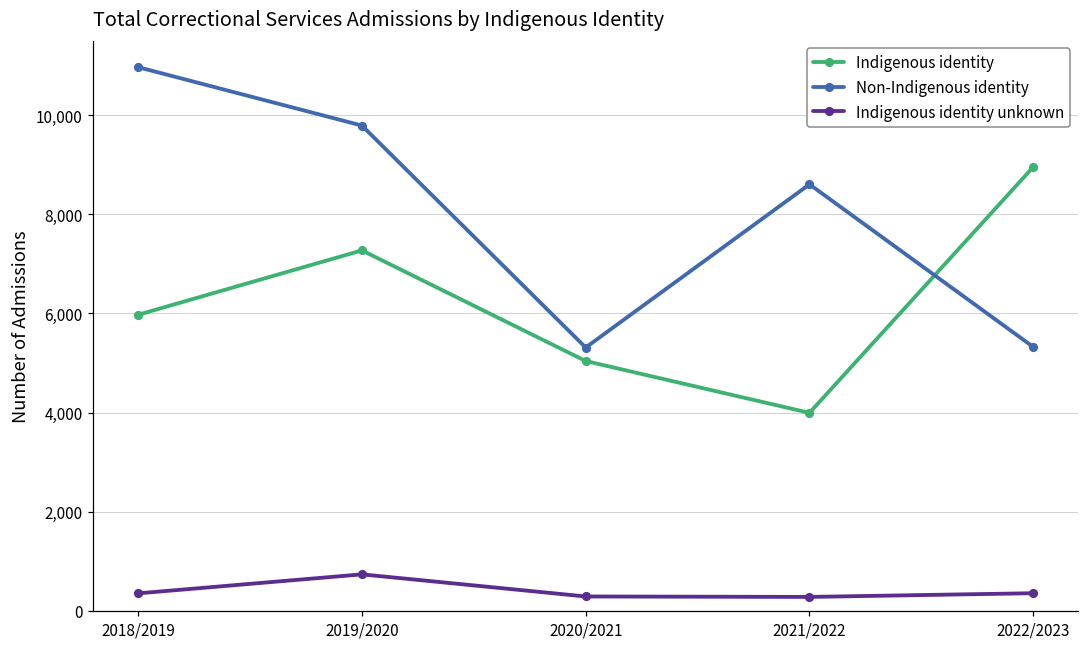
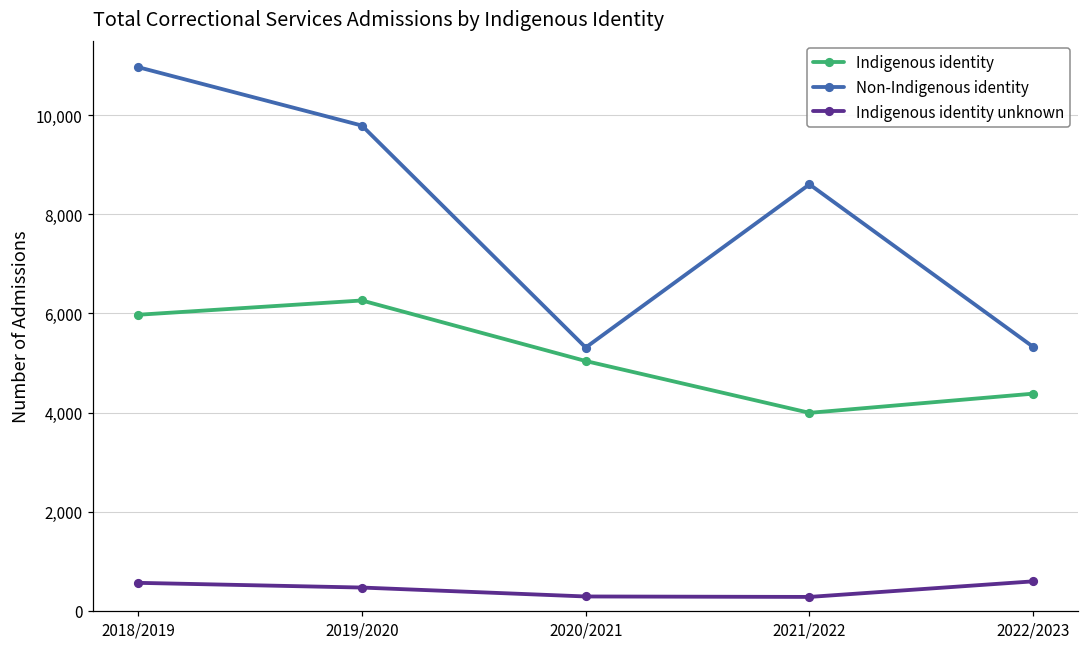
  {
    "Indigenous identity": {
      "2018/2019": "6,000",
-     "2019/2020": "7,300",
+     "2019/2020": "6,300",
      "2020/2021": "5,000",
      "2021/2022": "4,000",
-     "2022/2023": "9,000"
+     "2022/2023": "4,400"
    },
    "Non-Indigenous identity": {
      "2018/2019": "11,000",
      "2019/2020": "9,800",
      "2020/2021": "5,300",
      "2021/2022": "8,600",
      "2022/2023": "5,300"
    },
    "Indigenous identity unknown": {
-     "2018/2019": "400",
-     "2019/2020": "700",
+     "2018/2019": "600",
+     "2019/2020": "500",
      "2020/2021": "300",
      "2021/2022": "300",
-     "2022/2023": "400"
+     "2022/2023": "600"
    }
  }
